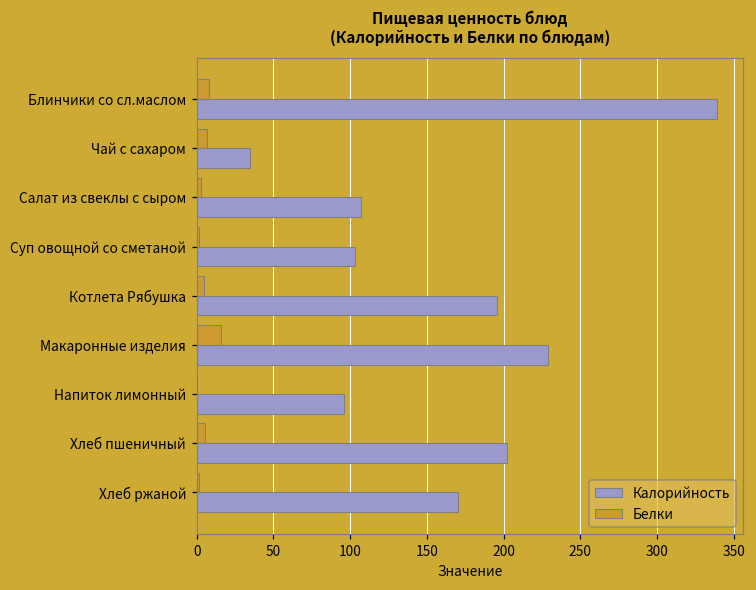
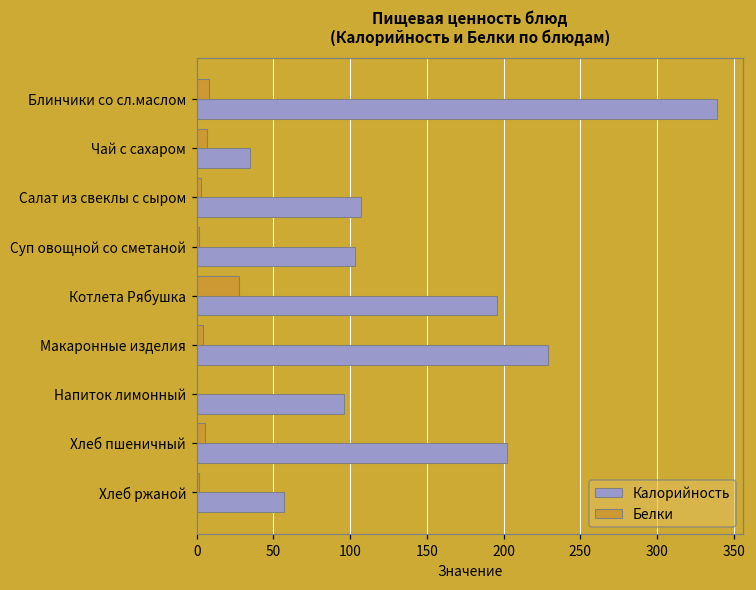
  {
    "Калорийность": {
      "Блинчики со сл.маслом": 339,
      "Чай с сахаром": 35,
      "Салат из свеклы с сыром": 107,
      "Суп овощной со сметаной": 103,
      "Котлета Рябушка": 196,
      "Макаронные изделия": 229,
      "Напиток лимонный": 96,
      "Хлеб пшеничный": 202,
-     "Хлеб ржаной": 170
+     "Хлеб ржаной": 57
    },
    "Белки": {
      "Блинчики со сл.маслом": 8,
      "Чай с сахаром": 7,
      "Салат из свеклы с сыром": 3,
-     "Котлета Рябушка": 5,
-     "Макаронные изделия": 16,
+     "Котлета Рябушка": 27,
+     "Макаронные изделия": 4,
      "Напиток лимонный": 0,
      "Хлеб пшеничный": 6
    }
  }
